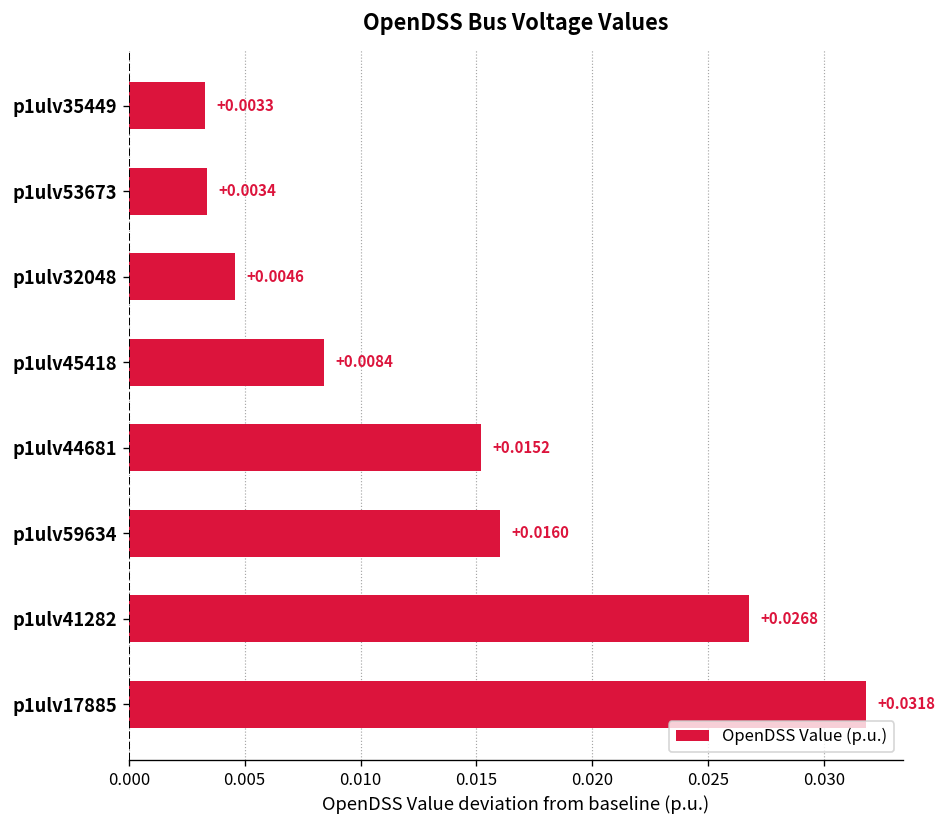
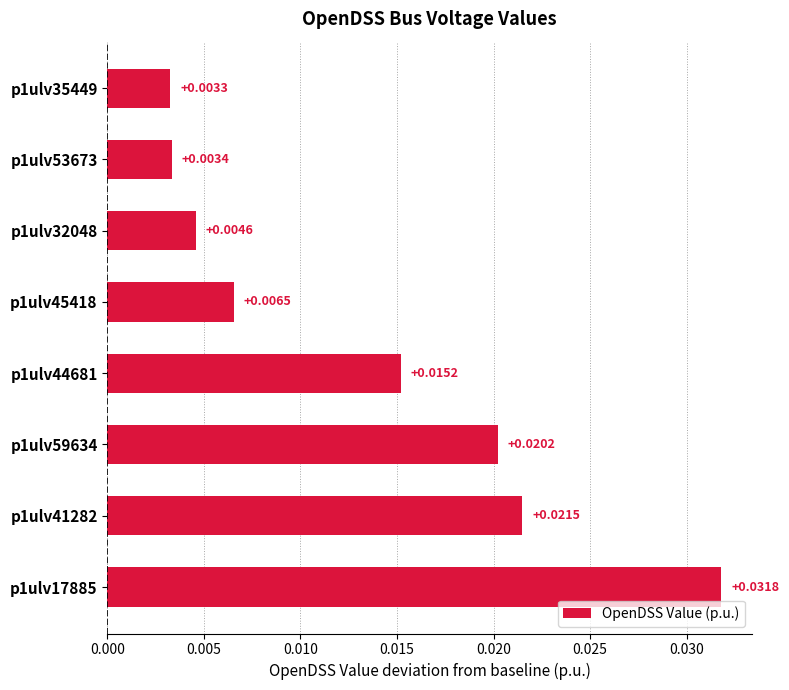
  {
    "p1ulv35449": "+0.0033",
    "p1ulv53673": "+0.0034",
    "p1ulv32048": "+0.0046",
-   "p1ulv45418": "+0.0084",
+   "p1ulv45418": "+0.0065",
    "p1ulv44681": "+0.0152",
-   "p1ulv59634": "+0.0160",
-   "p1ulv41282": "+0.0268",
+   "p1ulv59634": "+0.0202",
+   "p1ulv41282": "+0.0215",
    "p1ulv17885": "+0.0318"
  }
